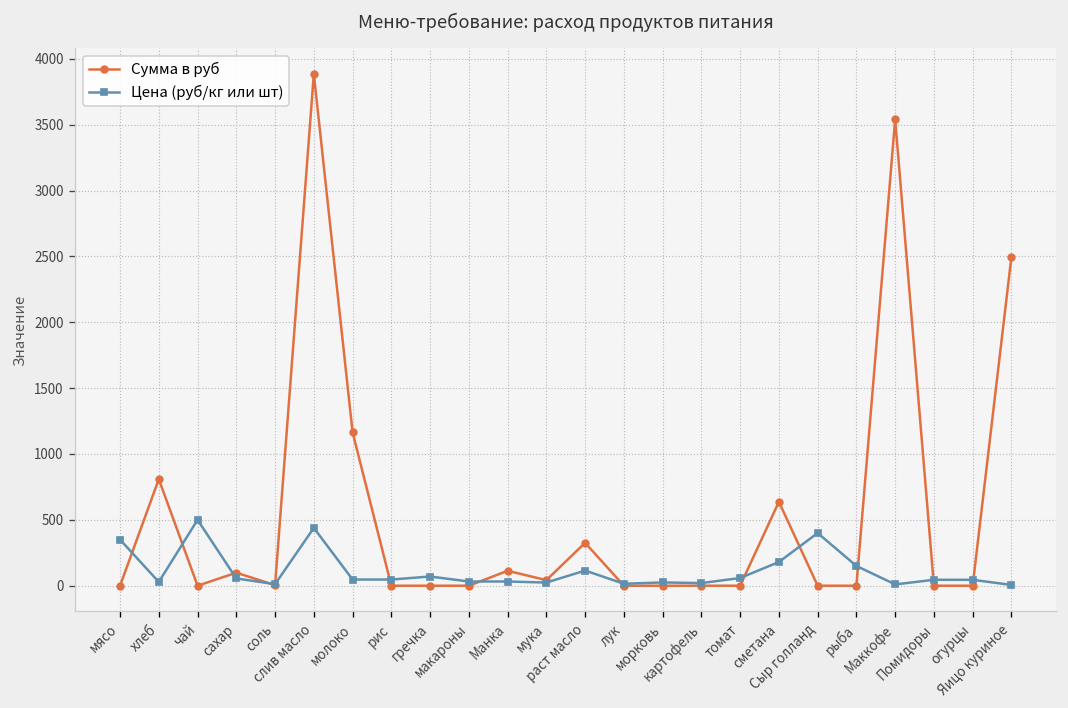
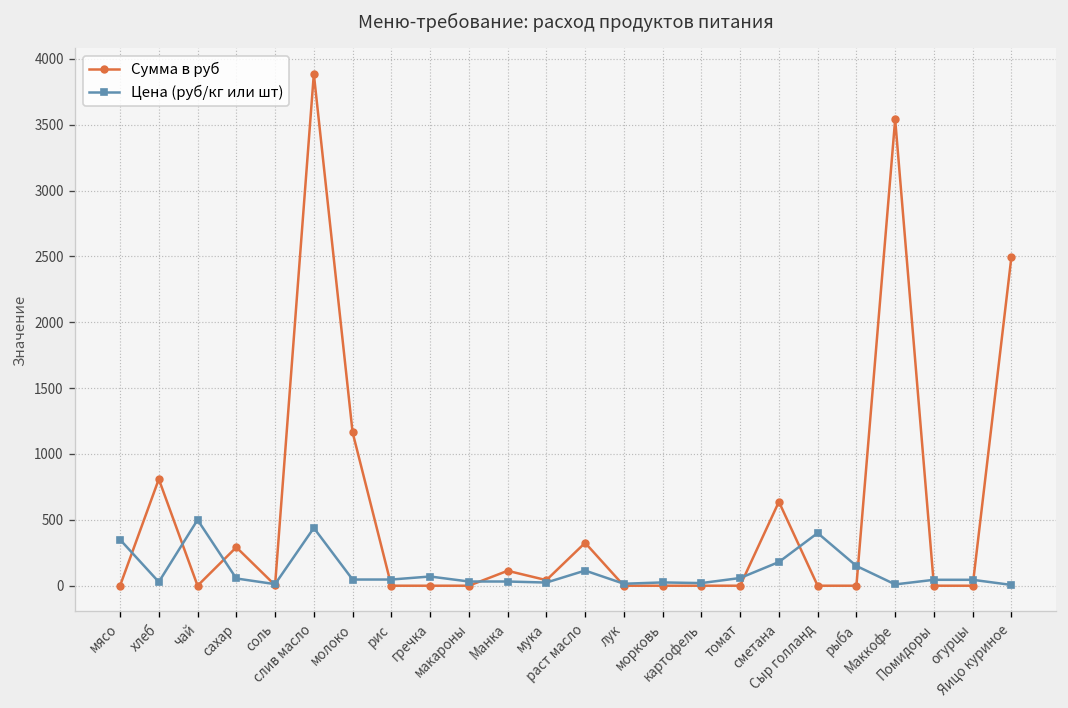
  {
    "Сумма в руб": {
      "мясо": 0,
      "хлеб": 810,
      "чай": 0,
-     "сахар": 100,
+     "сахар": 290,
      "слив масло": 3880,
      "молоко": 1160,
      "рис": 0,
      "гречка": 0,
      "макароны": 0,
      "Манка": 110,
      "раст масло": 330,
      "морковь": 0,
      "томат": 0,
      "сметана": 640,
      "Сыр голланд": 0,
      "рыба": 0,
      "Маккофе": 3540,
      "Помидоры": 0,
      "огурцы": 0,
      "Яицо куриное": 2500
    },
    "Цена (руб/кг или шт)": {
      "мясо": 350,
      "хлеб": 30,
      "чай": 500,
      "сахар": 60,
      "слив масло": 440,
      "молоко": 50,
      "рис": 50,
      "гречка": 70,
      "макароны": 30,
      "Манка": 30,
      "раст масло": 120,
      "морковь": 30,
      "томат": 60,
      "сметана": 180,
      "Сыр голланд": 400,
      "рыба": 150,
      "Маккофе": 10,
      "Помидоры": 50,
      "огурцы": 50,
      "Яицо куриное": 10
    }
  }
